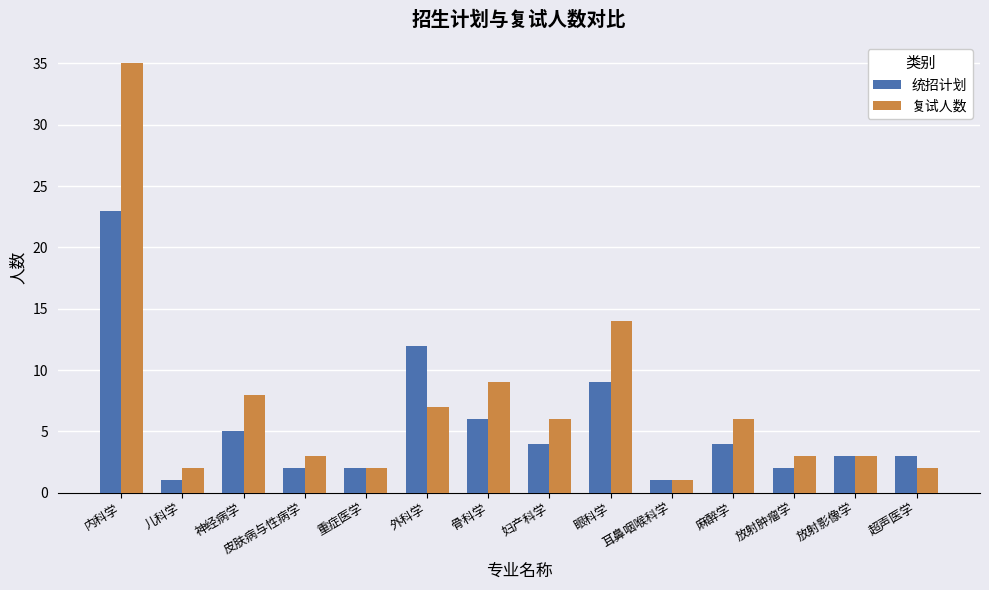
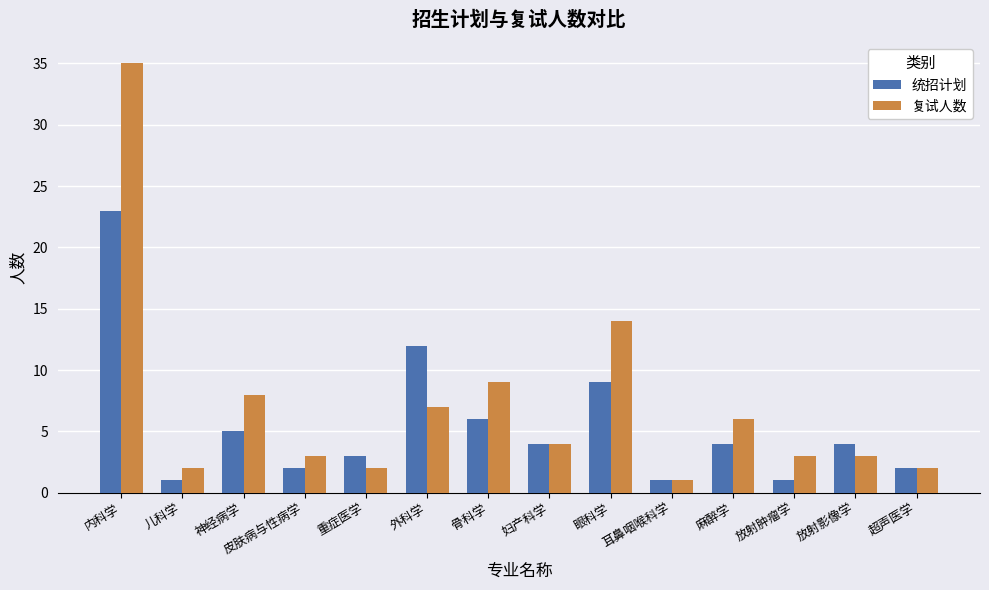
  {
    "统招计划": {
      "内科学": 23,
      "儿科学": 1,
      "神经病学": 5,
      "皮肤病与性病学": 2,
-     "重症医学": 2,
+     "重症医学": 3,
      "外科学": 12,
      "骨科学": 6,
      "妇产科学": 4,
      "眼科学": 9,
      "耳鼻咽喉科学": 1,
      "麻醉学": 4,
-     "放射肿瘤学": 2,
-     "放射影像学": 3,
-     "超声医学": 3
+     "放射肿瘤学": 1,
+     "放射影像学": 4,
+     "超声医学": 2
    },
    "复试人数": {
      "内科学": 35,
      "儿科学": 2,
      "神经病学": 8,
      "皮肤病与性病学": 3,
      "重症医学": 2,
      "外科学": 7,
      "骨科学": 9,
-     "妇产科学": 6,
+     "妇产科学": 4,
      "眼科学": 14,
      "耳鼻咽喉科学": 1,
      "麻醉学": 6,
      "放射肿瘤学": 3,
      "放射影像学": 3,
      "超声医学": 2
    }
  }
